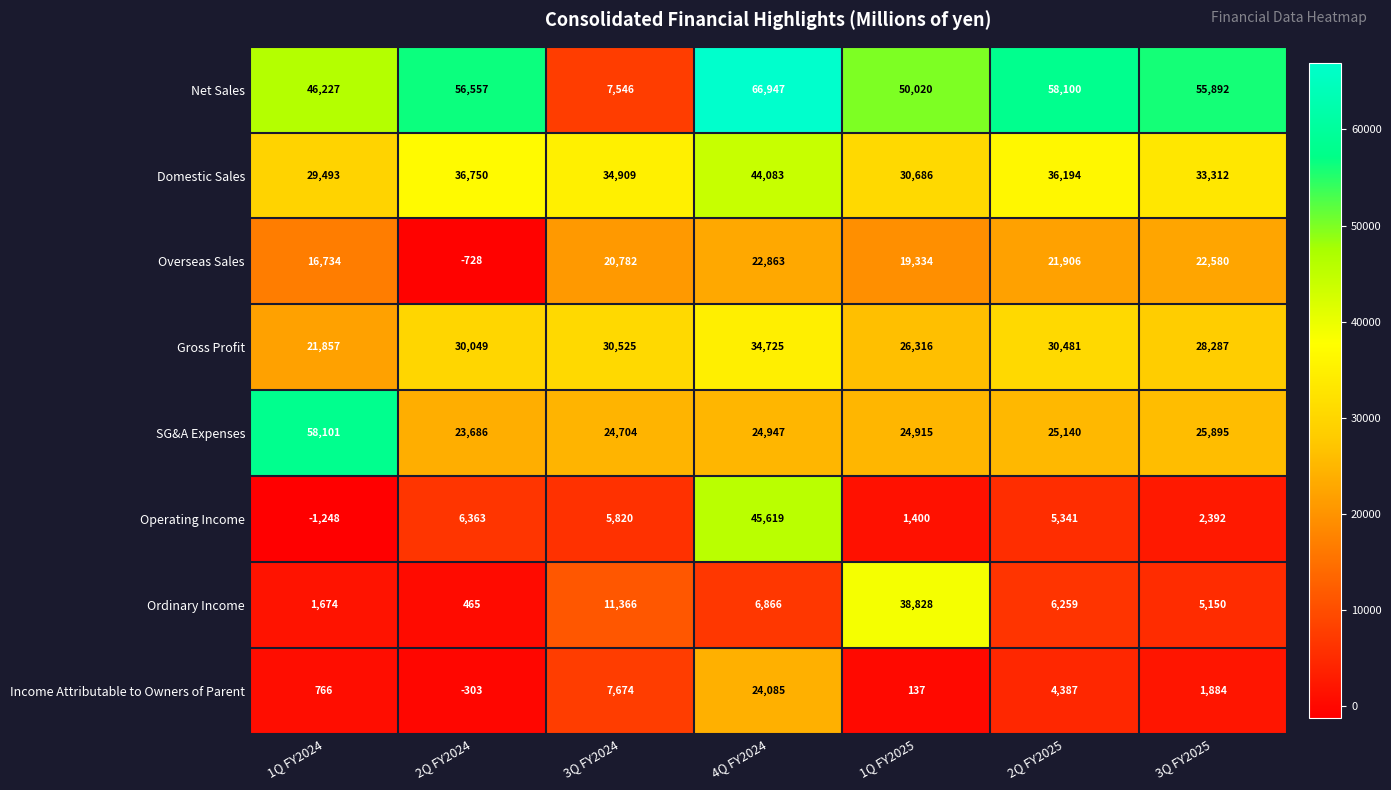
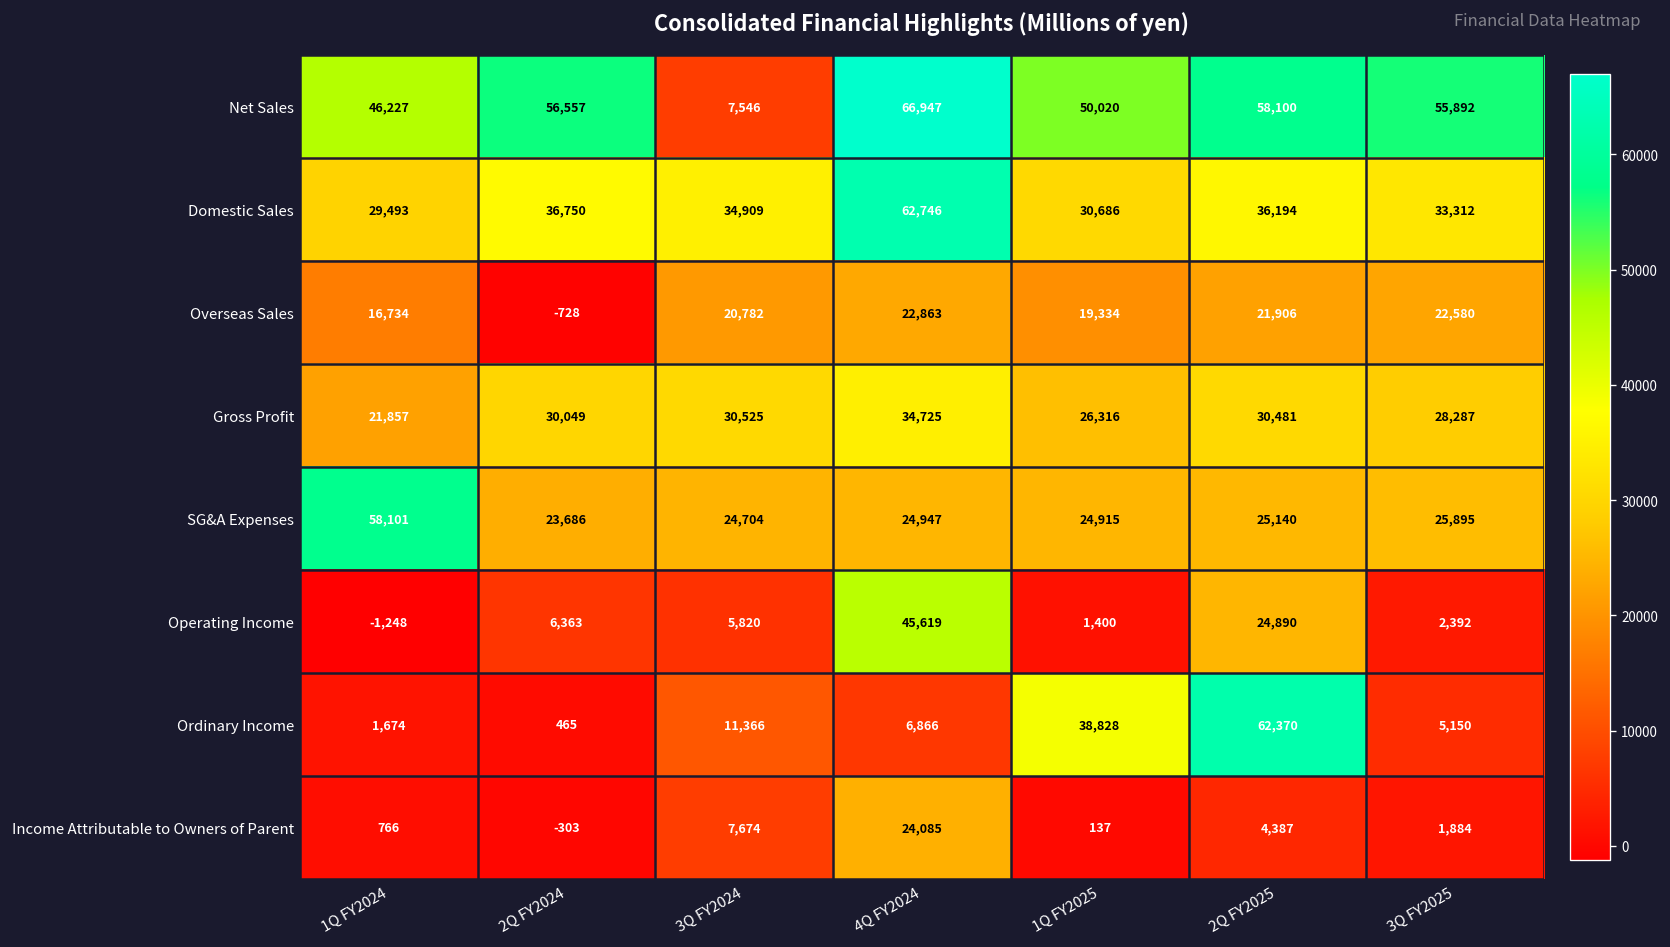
  {
    "Net Sales": {
      "1Q FY2024": "46,227",
      "2Q FY2024": "56,557",
      "3Q FY2024": "7,546",
      "4Q FY2024": "66,947",
      "1Q FY2025": "50,020",
      "2Q FY2025": "58,100",
      "3Q FY2025": "55,892"
    },
    "Domestic Sales": {
      "1Q FY2024": "29,493",
      "2Q FY2024": "36,750",
      "3Q FY2024": "34,909",
-     "4Q FY2024": "44,083",
+     "4Q FY2024": "62,746",
      "1Q FY2025": "30,686",
      "2Q FY2025": "36,194",
      "3Q FY2025": "33,312"
    },
    "Overseas Sales": {
      "1Q FY2024": "16,734",
      "2Q FY2024": "-728",
      "3Q FY2024": "20,782",
      "4Q FY2024": "22,863",
      "1Q FY2025": "19,334",
      "2Q FY2025": "21,906",
      "3Q FY2025": "22,580"
    },
    "Gross Profit": {
      "1Q FY2024": "21,857",
      "2Q FY2024": "30,049",
      "3Q FY2024": "30,525",
      "4Q FY2024": "34,725",
      "1Q FY2025": "26,316",
      "2Q FY2025": "30,481",
      "3Q FY2025": "28,287"
    },
    "SG&A Expenses": {
      "1Q FY2024": "58,101",
      "2Q FY2024": "23,686",
      "3Q FY2024": "24,704",
      "4Q FY2024": "24,947",
      "1Q FY2025": "24,915",
      "2Q FY2025": "25,140",
      "3Q FY2025": "25,895"
    },
    "Operating Income": {
      "1Q FY2024": "-1,248",
      "2Q FY2024": "6,363",
      "3Q FY2024": "5,820",
      "4Q FY2024": "45,619",
      "1Q FY2025": "1,400",
-     "2Q FY2025": "5,341",
+     "2Q FY2025": "24,890",
      "3Q FY2025": "2,392"
    },
    "Ordinary Income": {
      "1Q FY2024": "1,674",
      "2Q FY2024": "465",
      "3Q FY2024": "11,366",
      "4Q FY2024": "6,866",
      "1Q FY2025": "38,828",
-     "2Q FY2025": "6,259",
+     "2Q FY2025": "62,370",
      "3Q FY2025": "5,150"
    },
    "Income Attributable to Owners of Parent": {
      "1Q FY2024": "766",
      "2Q FY2024": "-303",
      "3Q FY2024": "7,674",
      "4Q FY2024": "24,085",
      "1Q FY2025": "137",
      "2Q FY2025": "4,387",
      "3Q FY2025": "1,884"
    }
  }
